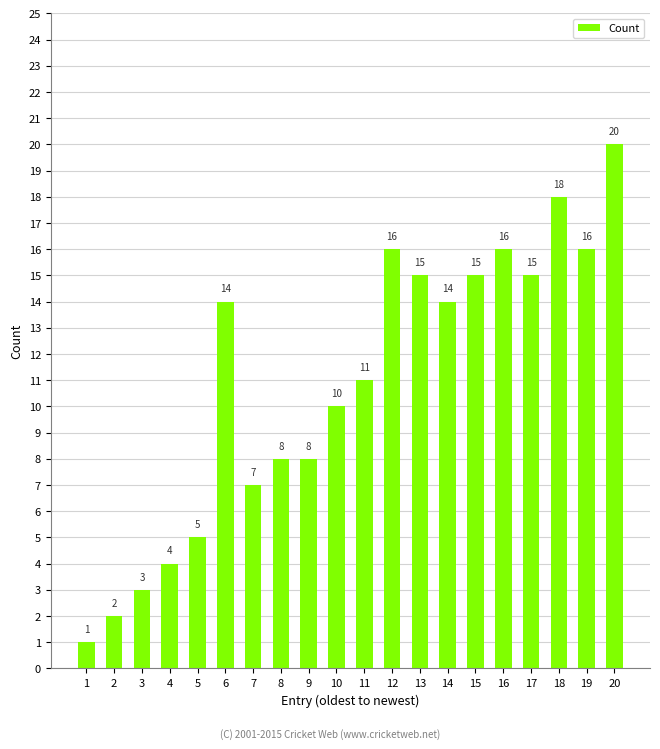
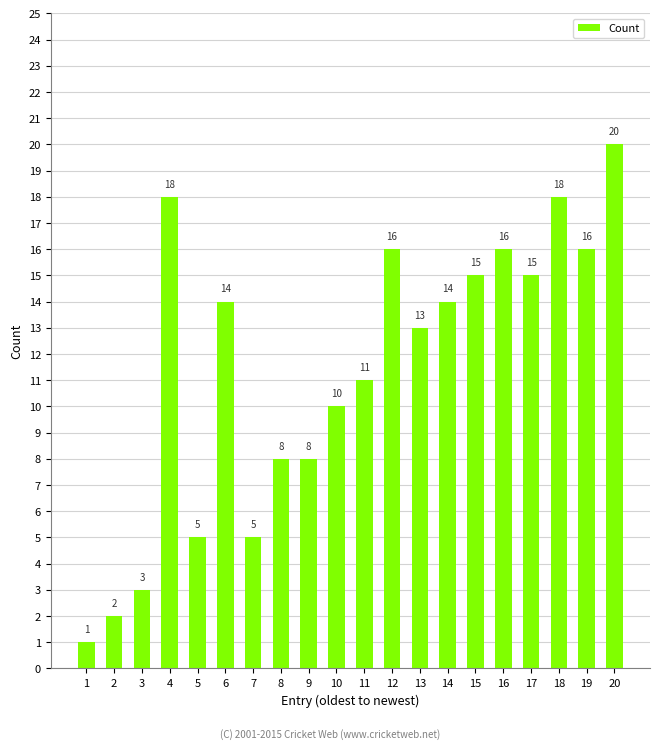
  {
    "1": 1,
    "2": 2,
    "3": 3,
-   "4": 4,
+   "4": 18,
    "5": 5,
    "6": 14,
-   "7": 7,
+   "7": 5,
    "8": 8,
    "9": 8,
    "10": 10,
    "11": 11,
    "12": 16,
-   "13": 15,
+   "13": 13,
    "14": 14,
    "15": 15,
    "16": 16,
    "17": 15,
    "18": 18,
    "19": 16,
    "20": 20
  }
